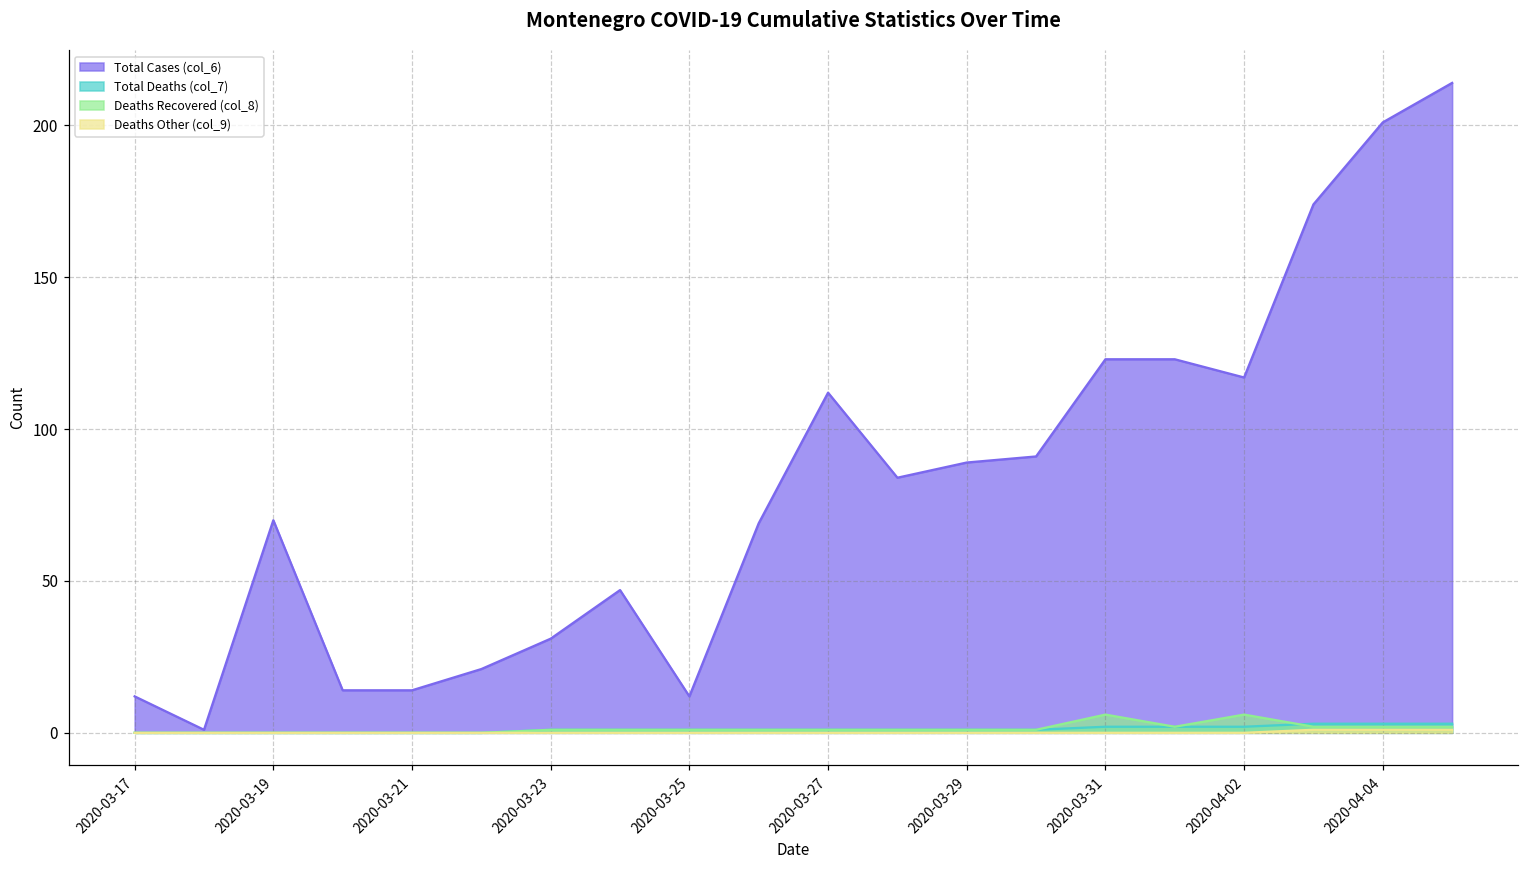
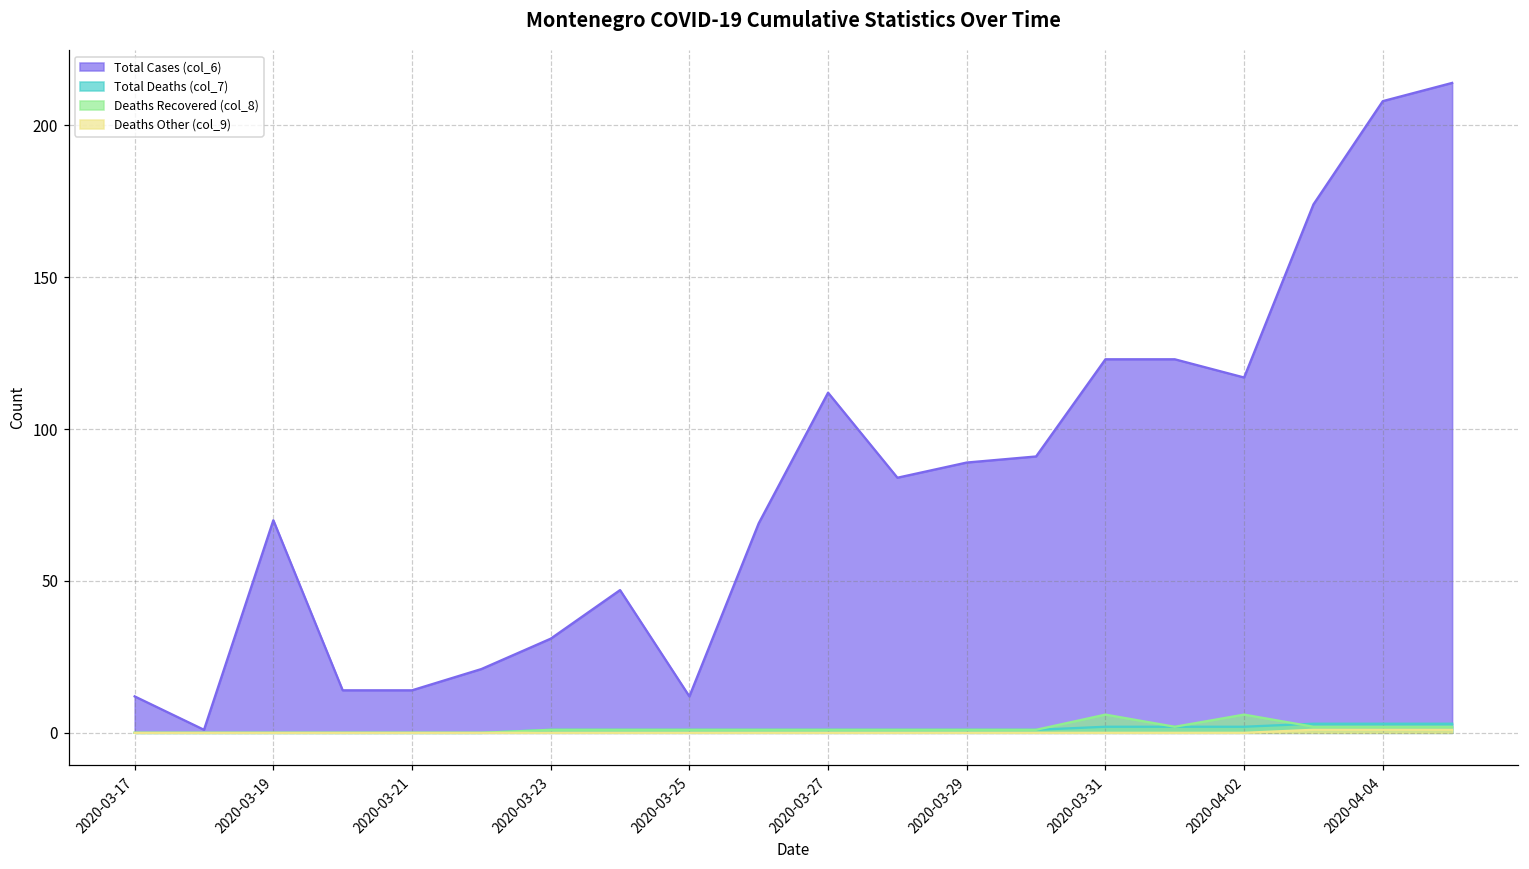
  {
    "Total Cases (col_6)": {
      "2020-03-17": 12,
      "2020-03-19": 70,
      "2020-03-21": 14,
      "2020-03-23": 31,
      "2020-03-25": 12,
      "2020-03-27": 112,
      "2020-03-29": 89,
      "2020-03-31": 123,
      "2020-04-02": 117,
-     "2020-04-04": 201
+     "2020-04-04": 208
    },
    "Total Deaths (col_7)": {
      "2020-03-31": 2,
      "2020-04-02": 2,
      "2020-04-04": 3
    },
    "Deaths Recovered (col_8)": {
      "2020-03-31": 6,
      "2020-04-02": 6,
      "2020-04-04": 2
    },
    "Deaths Other (col_9)": {
      "2020-03-23": 0,
      "2020-03-25": 0,
      "2020-03-27": 0,
      "2020-03-29": 0,
      "2020-03-31": 0,
      "2020-04-02": 0,
      "2020-04-04": 1
    }
  }
